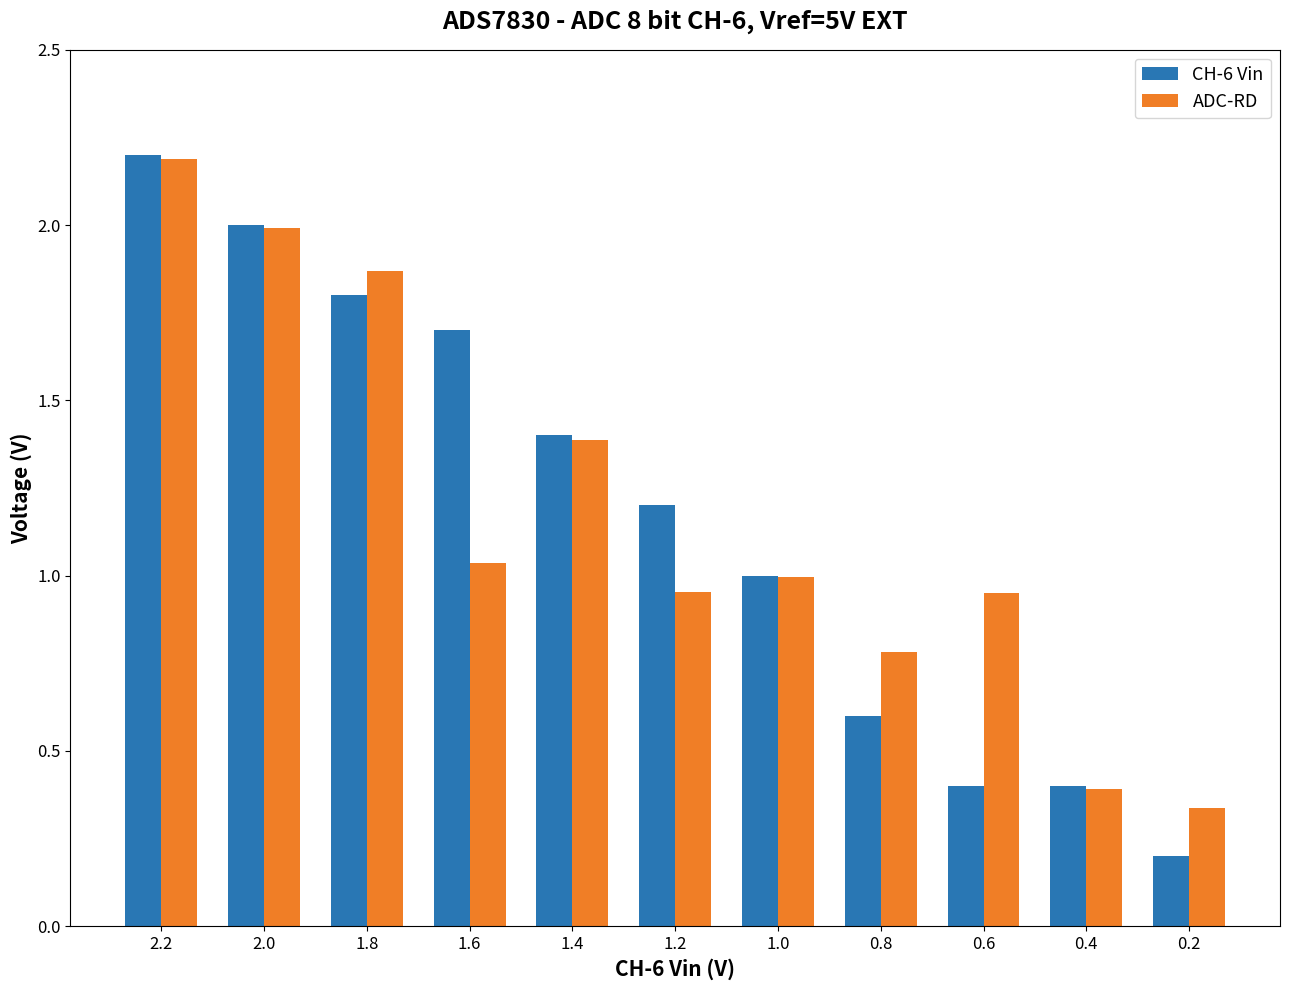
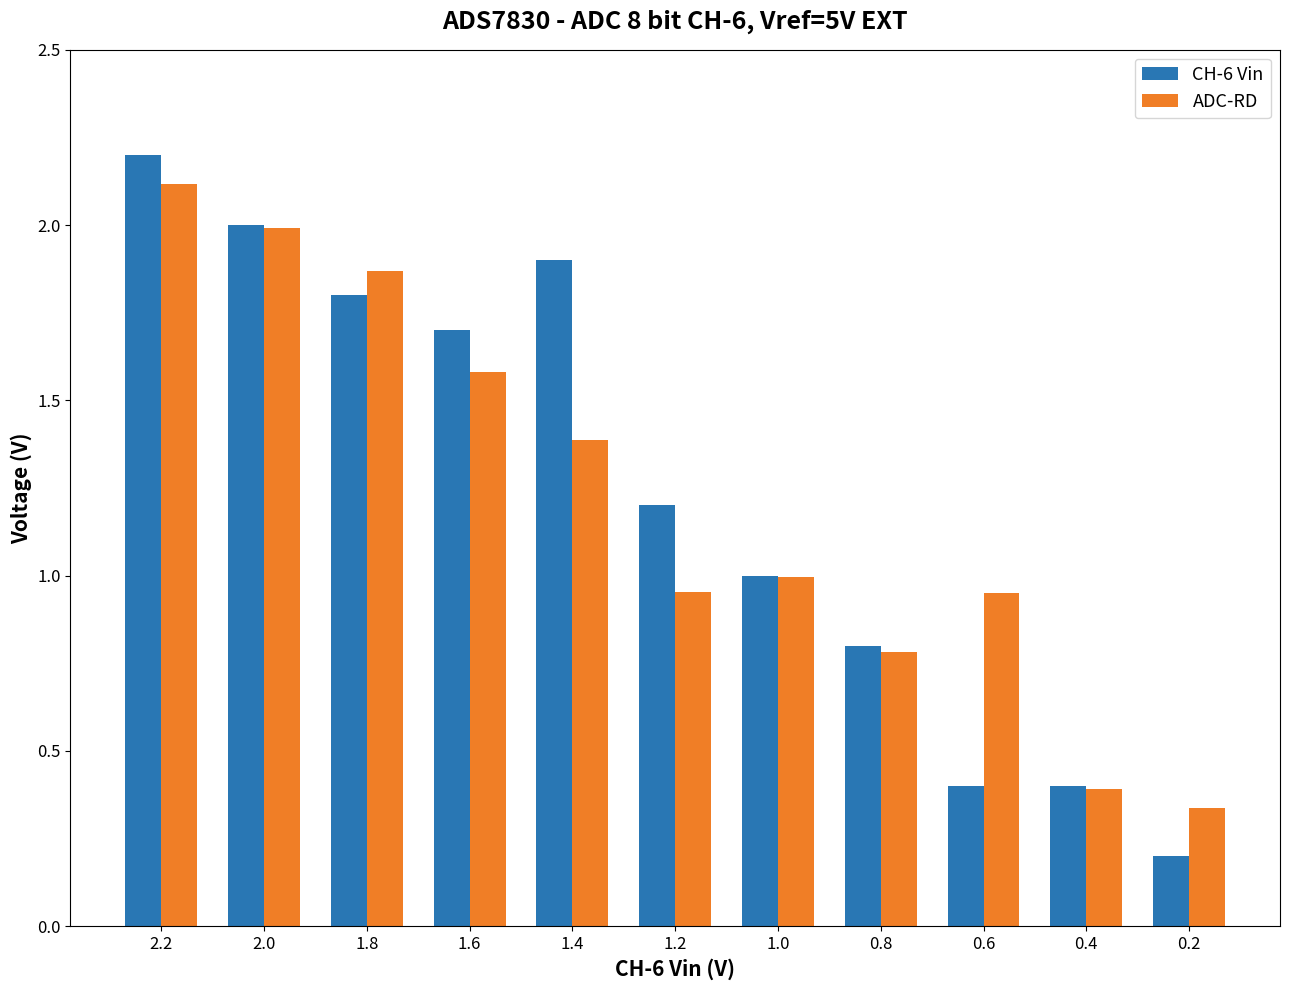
  {
    "CH-6 Vin": {
      "2.2": 2.2,
      "2.0": 2.0,
      "1.8": 1.8,
      "1.6": 1.7,
-     "1.4": 1.4,
+     "1.4": 1.9,
      "1.2": 1.2,
      "1.0": 1.0,
-     "0.8": 0.6,
+     "0.8": 0.8,
      "0.6": 0.4,
      "0.4": 0.4,
      "0.2": 0.2
    },
    "ADC-RD": {
-     "2.2": 2.19,
+     "2.2": 2.12,
      "2.0": 1.99,
      "1.8": 1.87,
-     "1.6": 1.04,
+     "1.6": 1.58,
      "1.4": 1.39,
      "1.2": 0.95,
      "1.0": 1.00,
      "0.8": 0.78,
      "0.6": 0.95,
      "0.4": 0.39,
      "0.2": 0.34
    }
  }
